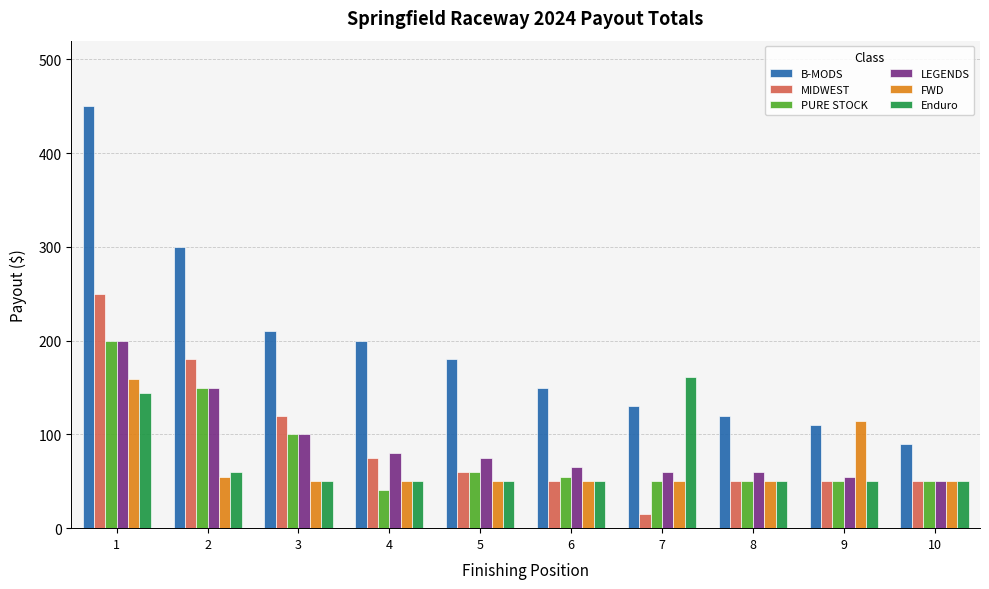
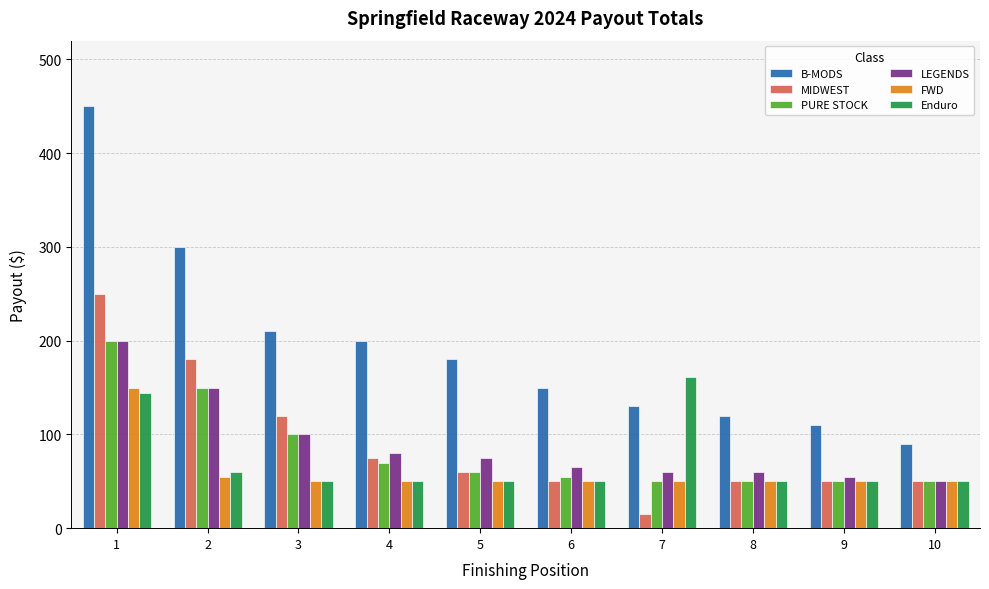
  {
    "B-MODS": {
      "1": 450,
      "2": 300,
      "3": 210,
      "4": 200,
      "5": 180,
      "6": 150,
      "7": 130,
      "8": 120,
      "9": 110,
      "10": 90
    },
    "MIDWEST": {
      "1": 250,
      "2": 180,
      "3": 120,
      "4": 80,
      "5": 60,
      "6": 50,
      "7": 20,
      "8": 50,
      "9": 50,
      "10": 50
    },
    "PURE STOCK": {
      "1": 200,
      "2": 150,
      "3": 100,
-     "4": 40,
+     "4": 70,
      "5": 60,
      "6": 60,
      "7": 50,
      "8": 50,
      "9": 50,
      "10": 50
    },
    "LEGENDS": {
      "1": 200,
      "2": 150,
      "3": 100,
      "4": 80,
      "5": 80,
      "6": 70,
      "7": 60,
      "8": 60,
      "9": 60,
      "10": 50
    },
    "FWD": {
-     "1": 160,
+     "1": 150,
      "2": 60,
      "3": 50,
      "4": 50,
      "5": 50,
      "6": 50,
      "7": 50,
      "8": 50,
-     "9": 110,
+     "9": 50,
      "10": 50
    },
    "Enduro": {
      "1": 140,
      "2": 60,
      "3": 50,
      "4": 50,
      "5": 50,
      "6": 50,
      "7": 160,
      "8": 50,
      "9": 50,
      "10": 50
    }
  }
